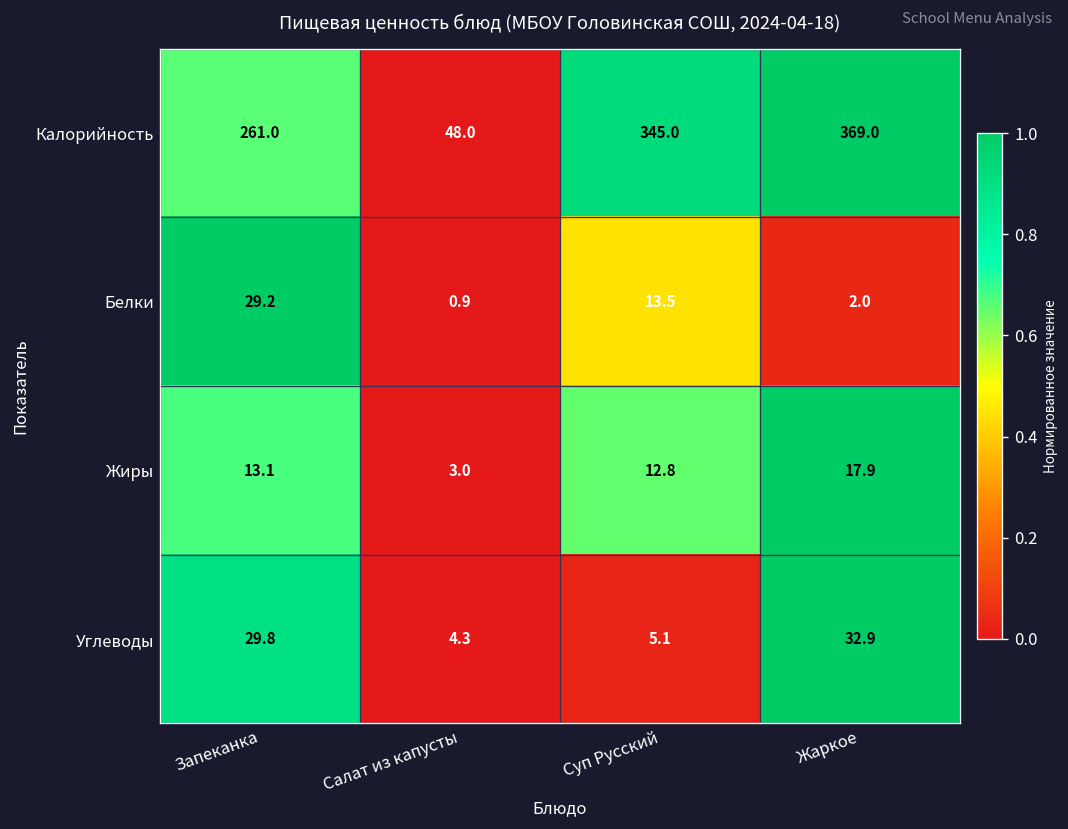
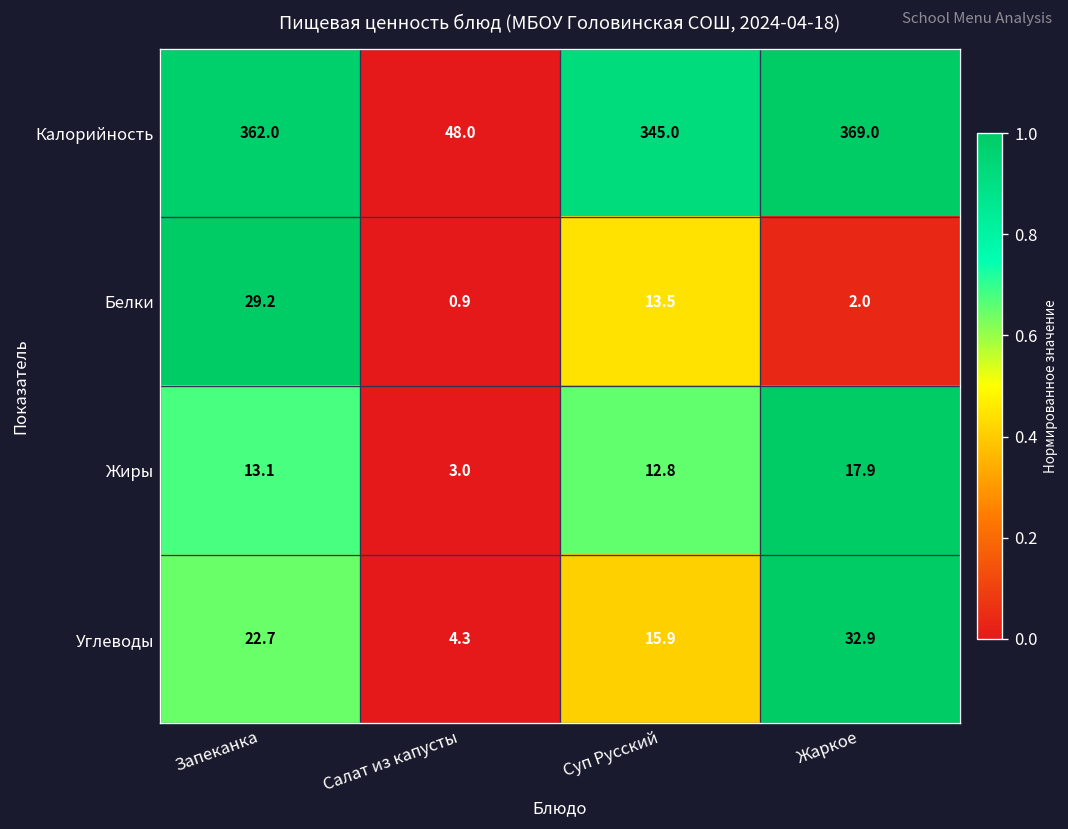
  {
    "Калорийность": {
-     "Запеканка": 261.0,
+     "Запеканка": 362.0,
      "Салат из капусты": 48.0,
      "Суп Русский": 345.0,
      "Жаркое": 369.0
    },
    "Белки": {
      "Запеканка": 29.2,
      "Салат из капусты": 0.9,
      "Суп Русский": 13.5,
      "Жаркое": 2.0
    },
    "Жиры": {
      "Запеканка": 13.1,
      "Салат из капусты": 3.0,
      "Суп Русский": 12.8,
      "Жаркое": 17.9
    },
    "Углеводы": {
-     "Запеканка": 29.8,
+     "Запеканка": 22.7,
      "Салат из капусты": 4.3,
-     "Суп Русский": 5.1,
+     "Суп Русский": 15.9,
      "Жаркое": 32.9
    }
  }
